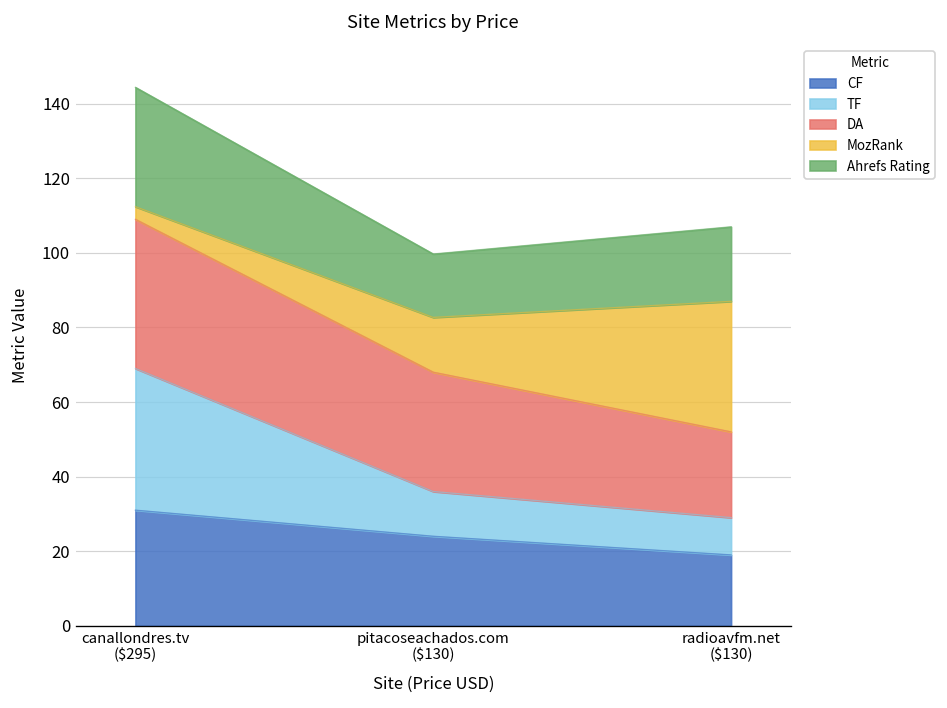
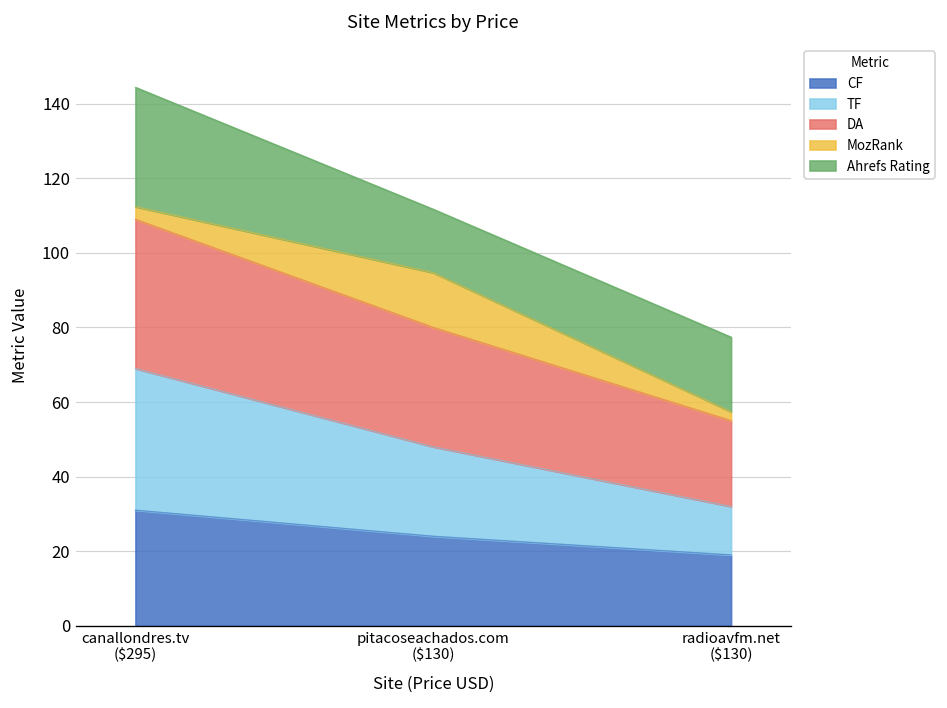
  {
    "CF": {
      "canallondres.tv ($295)": 31,
      "pitacoseachados.com ($130)": 24,
      "radioavfm.net ($130)": 19
    },
    "TF": {
      "canallondres.tv ($295)": 38,
-     "pitacoseachados.com ($130)": 12,
-     "radioavfm.net ($130)": 10
+     "pitacoseachados.com ($130)": 24,
+     "radioavfm.net ($130)": 13
    },
    "DA": {
      "canallondres.tv ($295)": 40,
      "pitacoseachados.com ($130)": 32,
      "radioavfm.net ($130)": 23
    },
    "MozRank": {
      "canallondres.tv ($295)": 3,
      "pitacoseachados.com ($130)": 15,
-     "radioavfm.net ($130)": 35
+     "radioavfm.net ($130)": 2
    },
    "Ahrefs Rating": {
      "canallondres.tv ($295)": 32,
      "pitacoseachados.com ($130)": 17,
      "radioavfm.net ($130)": 20
    }
  }
